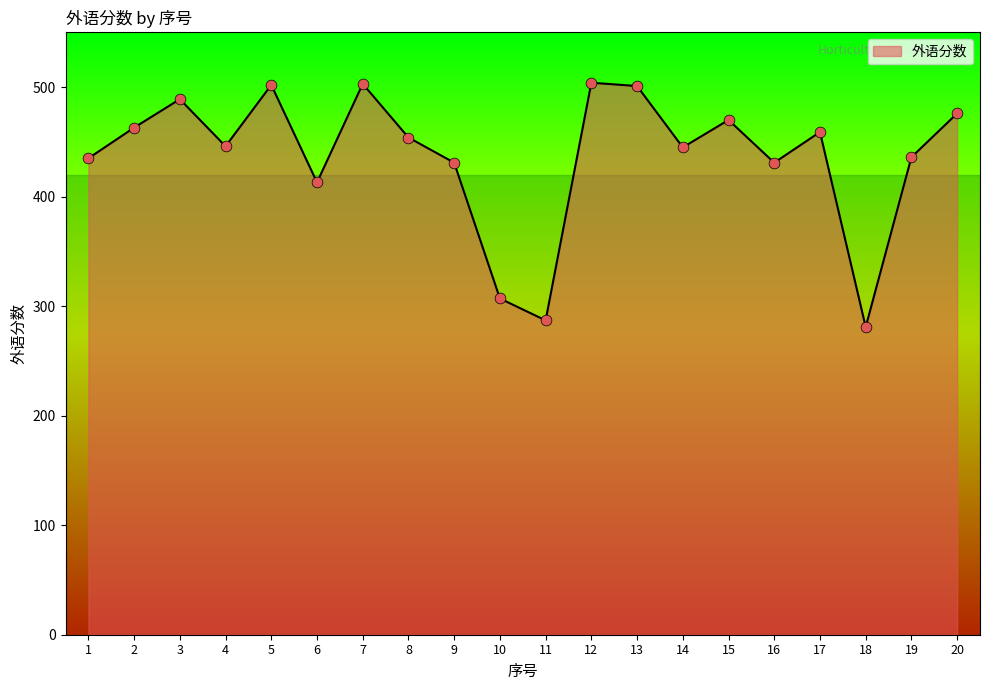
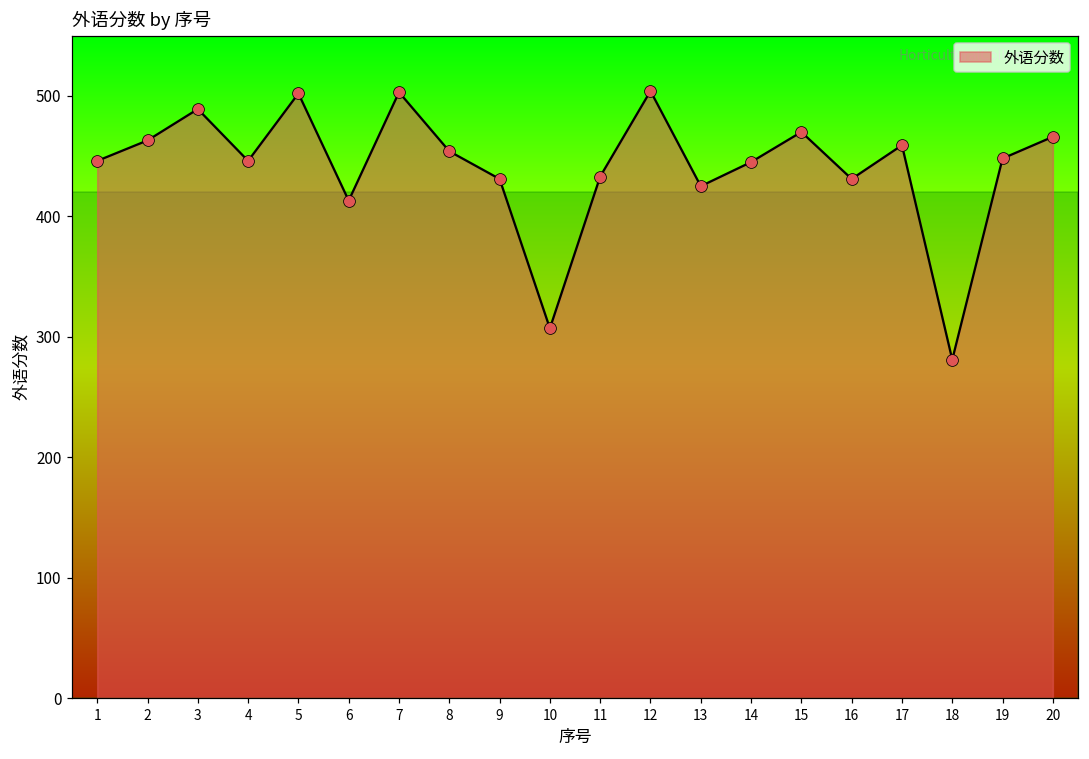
  {
-   "1": 435,
+   "1": 446,
    "2": 463,
    "3": 489,
    "4": 446,
    "5": 502,
    "6": 413,
    "7": 503,
    "8": 454,
    "9": 431,
    "10": 307,
-   "11": 287,
+   "11": 433,
    "12": 504,
-   "13": 501,
+   "13": 425,
    "14": 445,
    "15": 470,
    "16": 431,
    "17": 459,
    "18": 281,
-   "19": 436,
-   "20": 476
+   "19": 448,
+   "20": 466
  }
